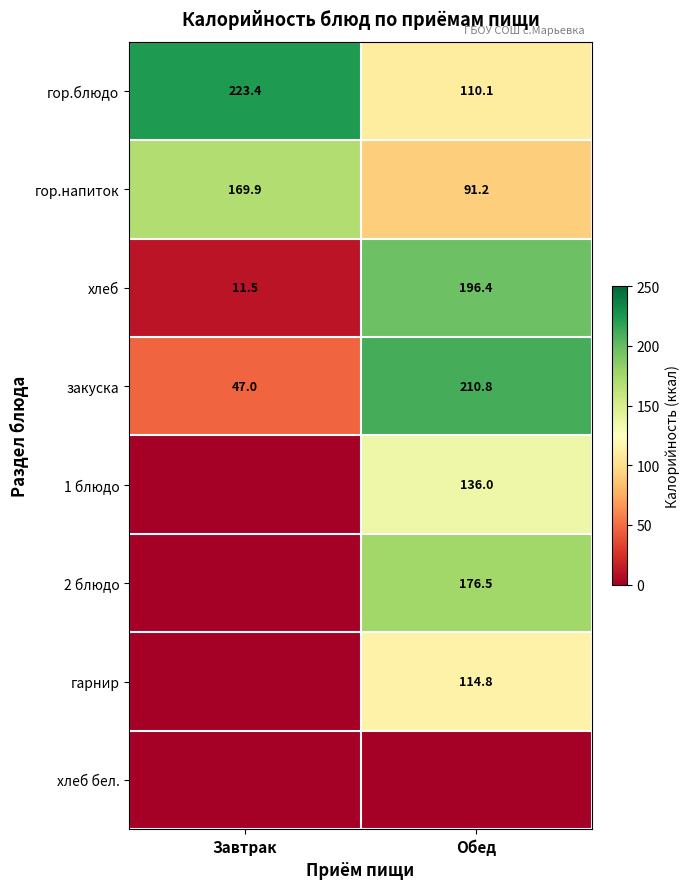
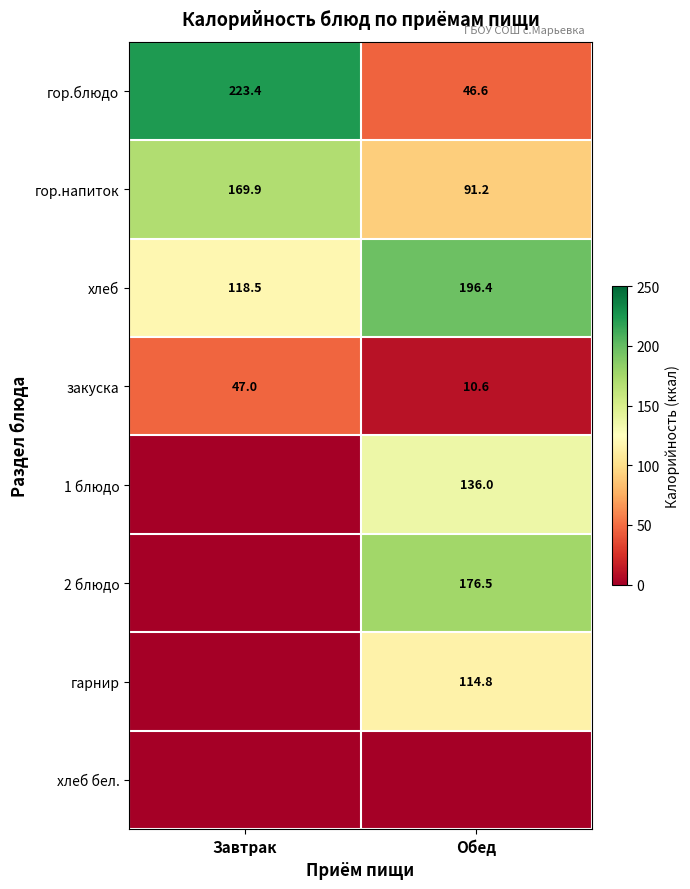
  {
    "гор.блюдо": {
      "Завтрак": 223.4,
-     "Обед": 110.1
+     "Обед": 46.6
    },
    "гор.напиток": {
      "Завтрак": 169.9,
      "Обед": 91.2
    },
    "хлеб": {
-     "Завтрак": 11.5,
+     "Завтрак": 118.5,
      "Обед": 196.4
    },
    "закуска": {
      "Завтрак": 47.0,
-     "Обед": 210.8
+     "Обед": 10.6
    },
    "1 блюдо": {
      "Обед": 136.0
    },
    "2 блюдо": {
      "Обед": 176.5
    },
    "гарнир": {
      "Обед": 114.8
    }
  }
